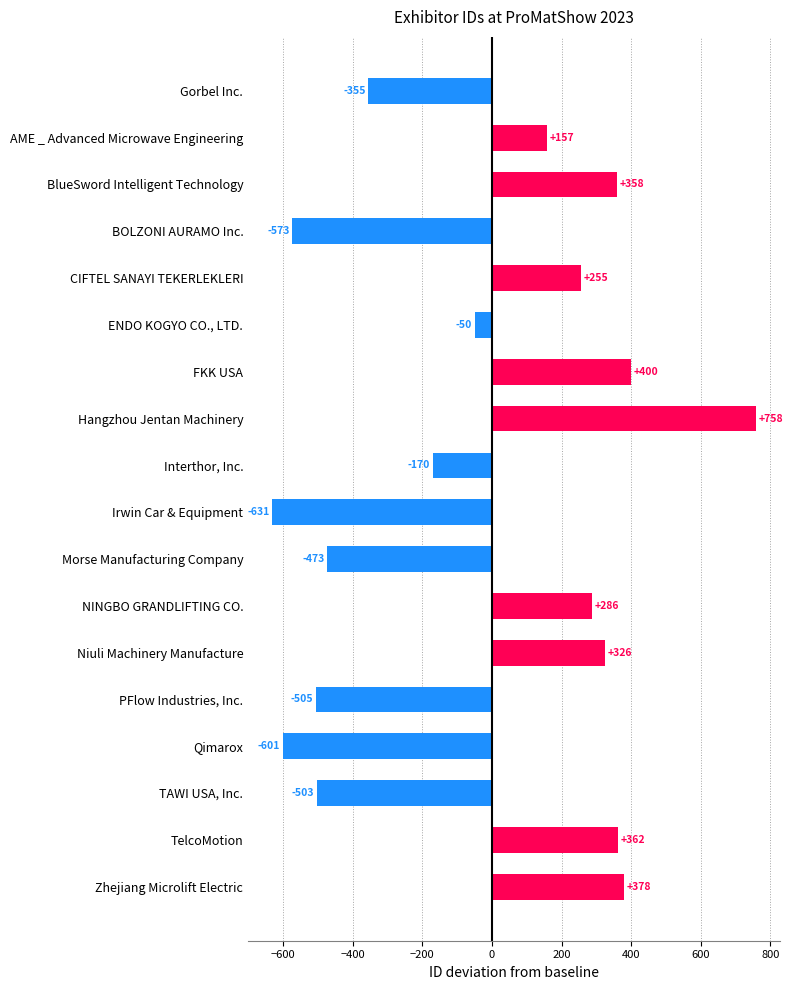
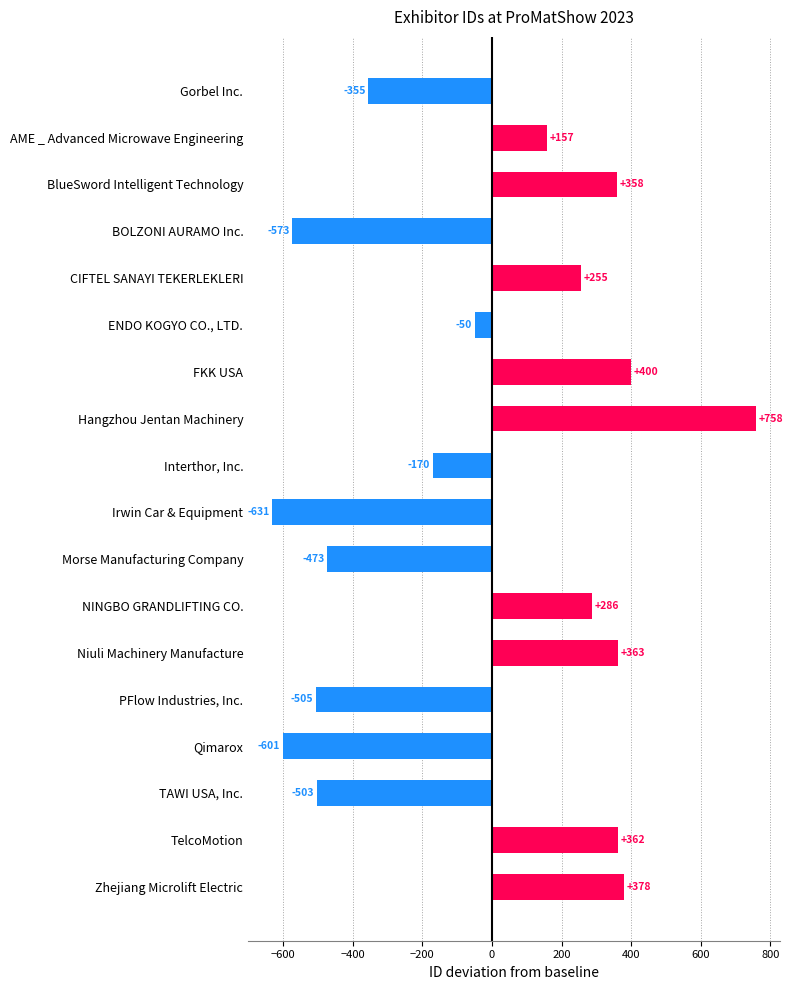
  {
    "Gorbel Inc.": "-355",
    "AME _ Advanced Microwave Engineering": "+157",
    "BlueSword Intelligent Technology": "+358",
    "BOLZONI AURAMO Inc.": "-573",
    "CIFTEL SANAYI TEKERLEKLERI": "+255",
    "ENDO KOGYO CO., LTD.": "-50",
    "FKK USA": "+400",
    "Hangzhou Jentan Machinery": "+758",
    "Interthor, Inc.": "-170",
    "Irwin Car & Equipment": "-631",
    "Morse Manufacturing Company": "-473",
    "NINGBO GRANDLIFTING CO.": "+286",
-   "Niuli Machinery Manufacture": "+326",
+   "Niuli Machinery Manufacture": "+363",
    "PFlow Industries, Inc.": "-505",
    "Qimarox": "-601",
    "TAWI USA, Inc.": "-503",
    "TelcoMotion": "+362",
    "Zhejiang Microlift Electric": "+378"
  }
